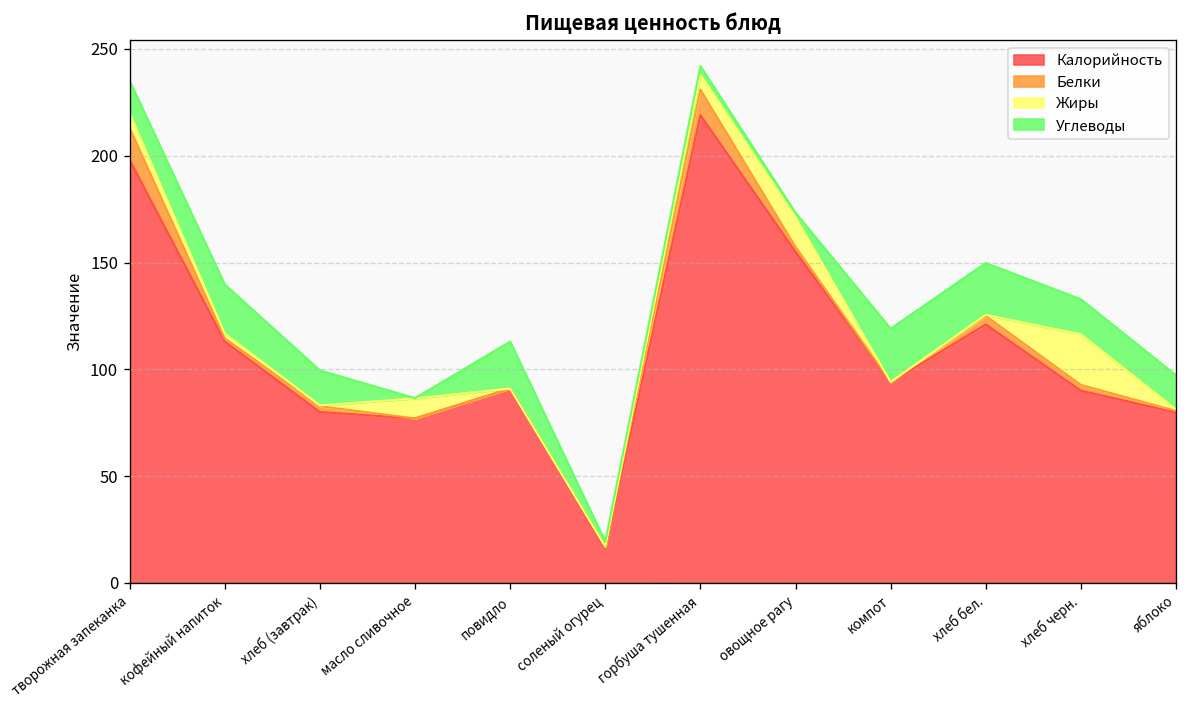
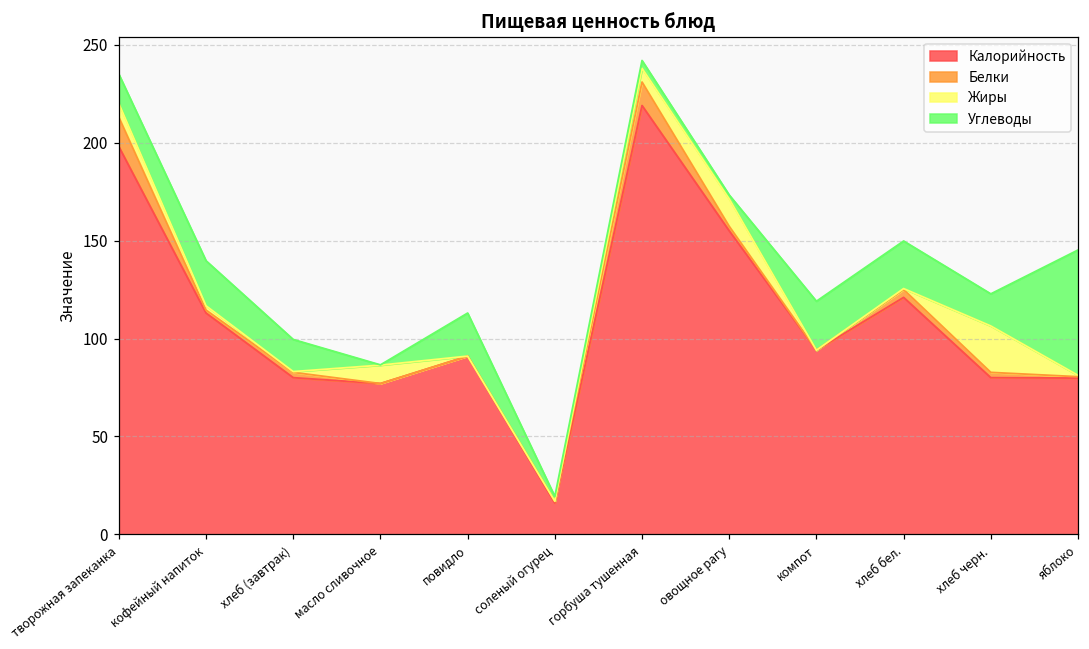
  {
    "Калорийность": {
      "творожная запеканка": 198,
      "кофейный напиток": 113,
      "хлеб (завтрак)": 80,
      "горбуша тушенная": 219,
      "овощное рагу": 155,
      "хлеб бел.": 121,
-     "хлеб черн.": 90
+     "хлеб черн.": 80
    },
    "Белки": {
      "творожная запеканка": 15,
      "кофейный напиток": 2,
      "горбуша тушенная": 12,
      "овощное рагу": 2,
      "хлеб черн.": 3
    },
    "Жиры": {
      "творожная запеканка": 7,
      "кофейный напиток": 2,
      "горбуша тушенная": 7,
      "овощное рагу": 14,
      "хлеб черн.": 24
    },
    "Углеводы": {
      "творожная запеканка": 15,
      "кофейный напиток": 23,
      "хлеб (завтрак)": 16,
      "повидло": 22,
      "соленый огурец": 2,
      "горбуша тушенная": 4,
      "овощное рагу": 2,
      "компот": 25,
      "хлеб бел.": 24,
      "хлеб черн.": 16,
-     "яблоко": 16
+     "яблоко": 64
    }
  }
